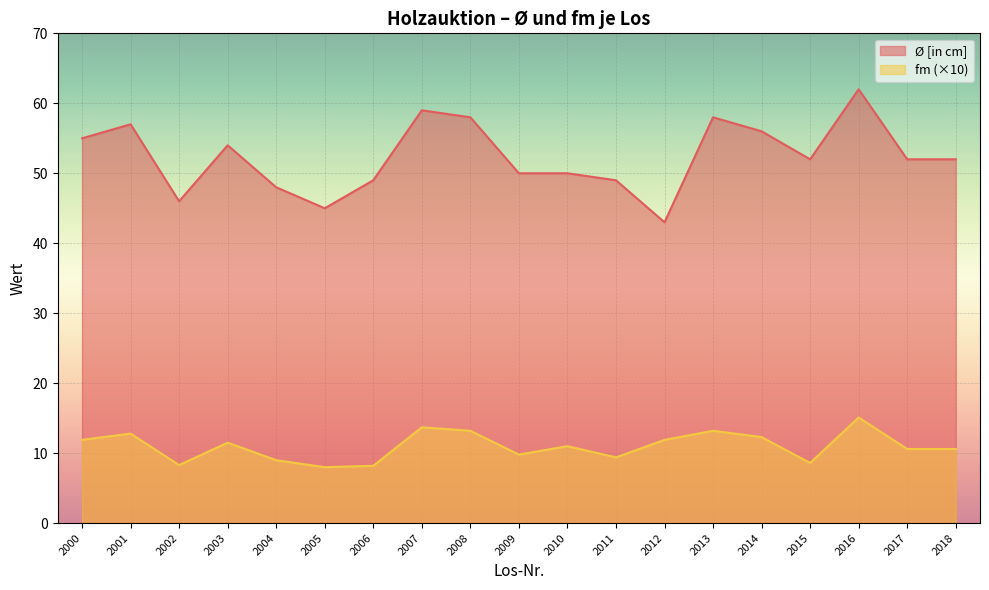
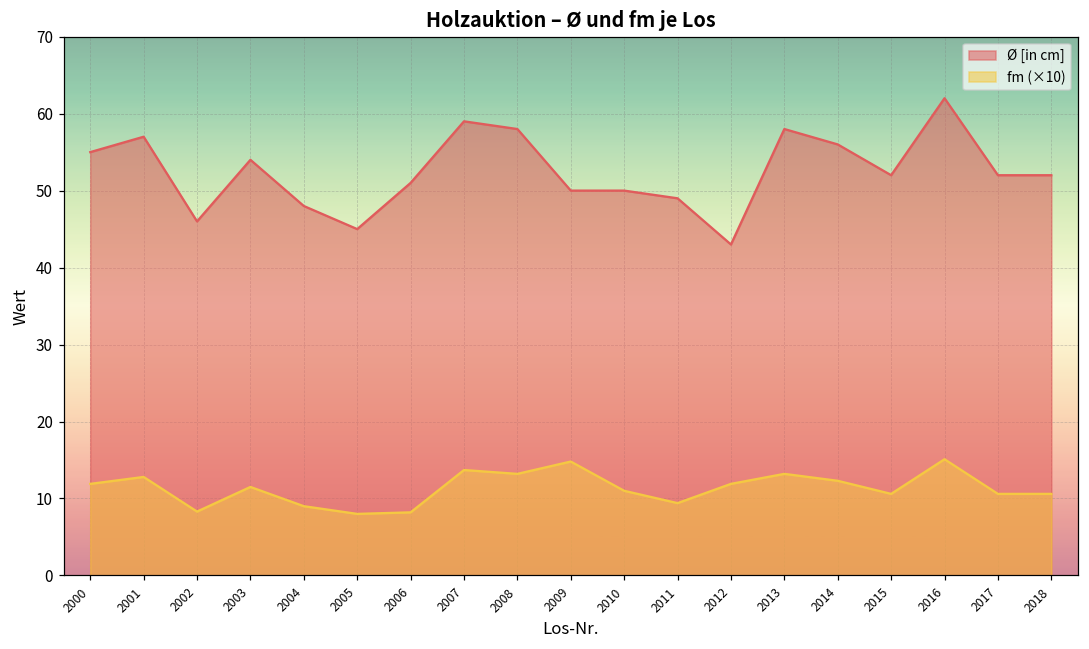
  {
    "Ø [in cm]": {
      "2000": 55,
      "2001": 57,
      "2002": 46,
      "2003": 54,
      "2004": 48,
      "2005": 45,
-     "2006": 49,
+     "2006": 51,
      "2007": 59,
      "2008": 58,
      "2009": 50,
      "2010": 50,
      "2011": 49,
      "2012": 43,
      "2013": 58,
      "2014": 56,
      "2015": 52,
      "2016": 62,
      "2017": 52,
      "2018": 52
    },
    "fm (×10)": {
      "2000": 12,
      "2001": 13,
      "2002": 8,
      "2003": 12,
      "2004": 9,
      "2005": 8,
      "2006": 8,
      "2007": 14,
      "2008": 13,
-     "2009": 10,
+     "2009": 15,
      "2010": 11,
      "2011": 9,
      "2012": 12,
      "2013": 13,
      "2014": 12,
-     "2015": 9,
+     "2015": 11,
      "2016": 15,
      "2017": 11,
      "2018": 11
    }
  }
